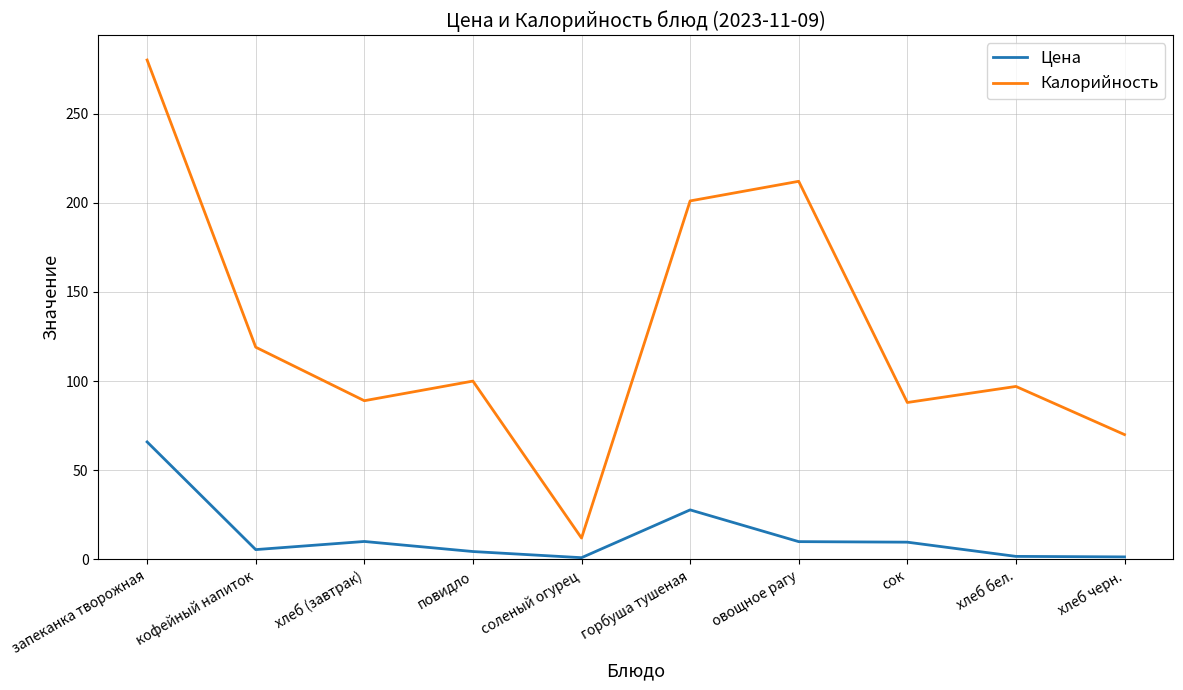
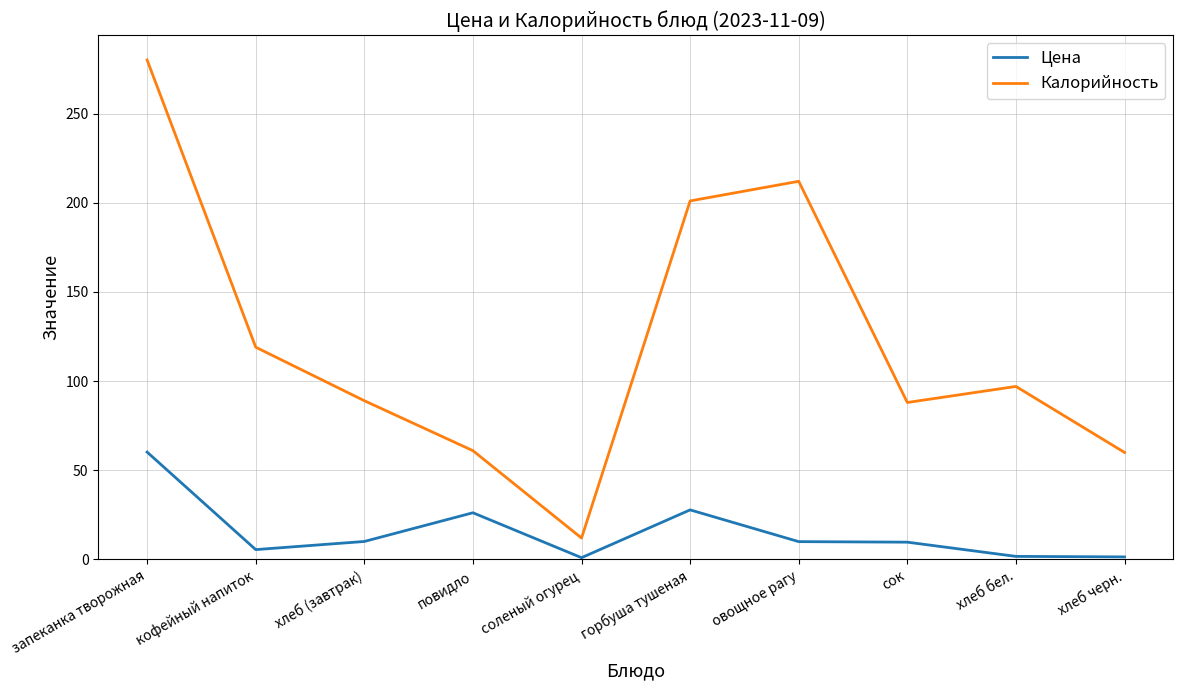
  {
    "Цена": {
-     "запеканка творожная": 66,
+     "запеканка творожная": 60,
      "кофейный напиток": 6,
      "хлеб (завтрак)": 10,
-     "повидло": 4,
+     "повидло": 26,
      "соленый огурец": 1,
      "горбуша тушеная": 28,
      "овощное рагу": 10,
      "сок": 10,
      "хлеб бел.": 2,
      "хлеб черн.": 1
    },
    "Калорийность": {
      "запеканка творожная": 280,
      "кофейный напиток": 119,
      "хлеб (завтрак)": 89,
-     "повидло": 100,
+     "повидло": 61,
      "соленый огурец": 12,
      "горбуша тушеная": 201,
      "овощное рагу": 212,
      "сок": 88,
      "хлеб бел.": 97,
-     "хлеб черн.": 70
+     "хлеб черн.": 60
    }
  }
